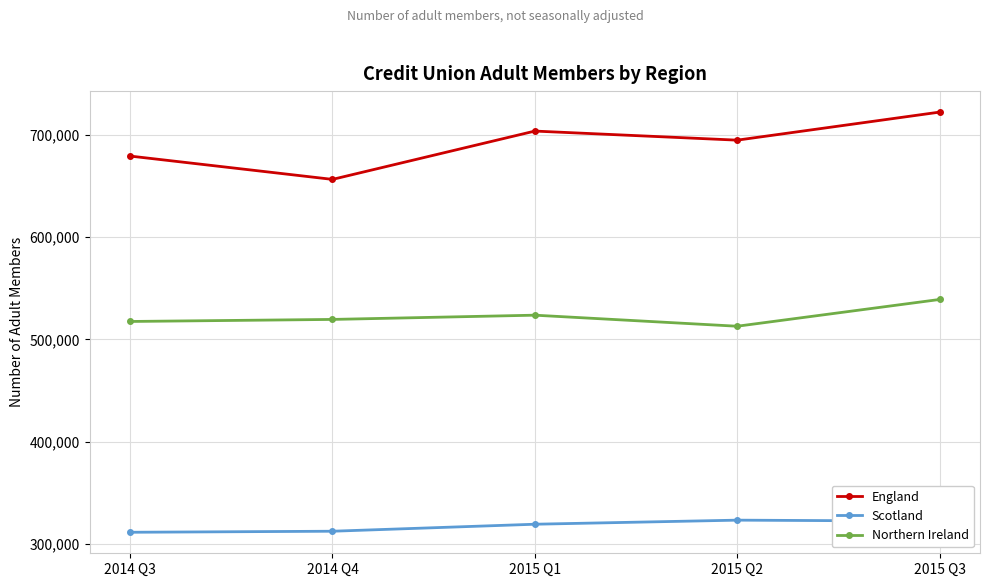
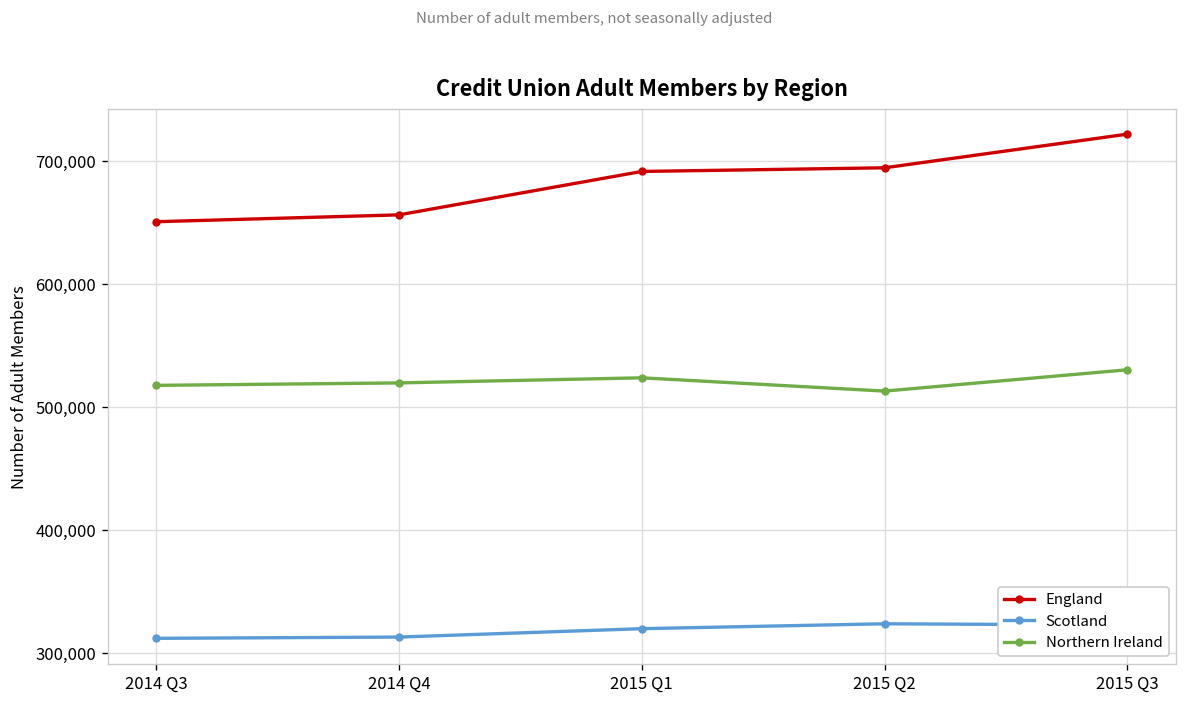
  {
    "England": {
-     "2014 Q3": "679,000",
+     "2014 Q3": "651,000",
      "2014 Q4": "656,000",
-     "2015 Q1": "703,000",
+     "2015 Q1": "692,000",
      "2015 Q2": "695,000",
      "2015 Q3": "722,000"
    },
    "Scotland": {
      "2014 Q3": "312,000",
      "2014 Q4": "313,000",
      "2015 Q1": "320,000",
      "2015 Q2": "324,000"
    },
    "Northern Ireland": {
      "2014 Q3": "518,000",
      "2014 Q4": "520,000",
      "2015 Q1": "524,000",
      "2015 Q2": "513,000",
-     "2015 Q3": "539,000"
+     "2015 Q3": "530,000"
    }
  }
